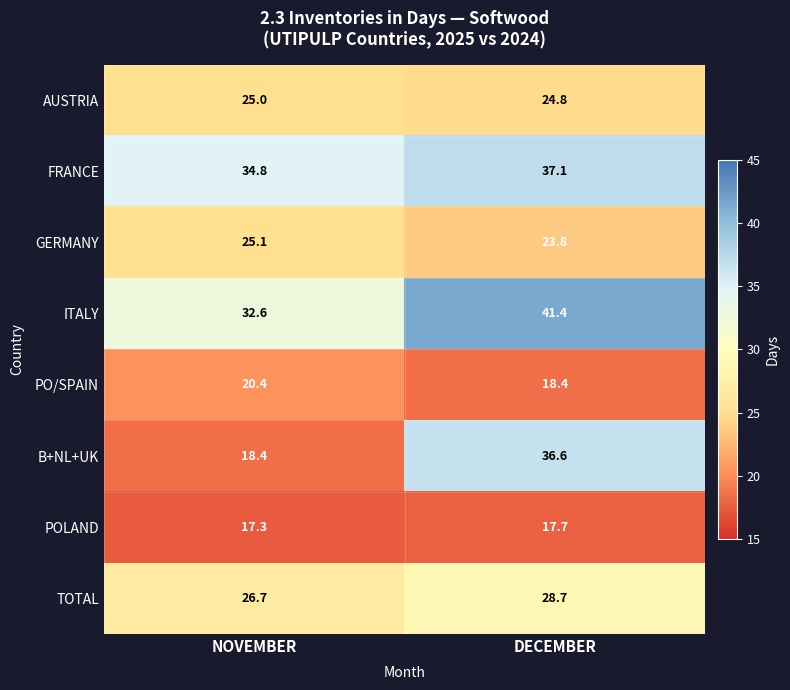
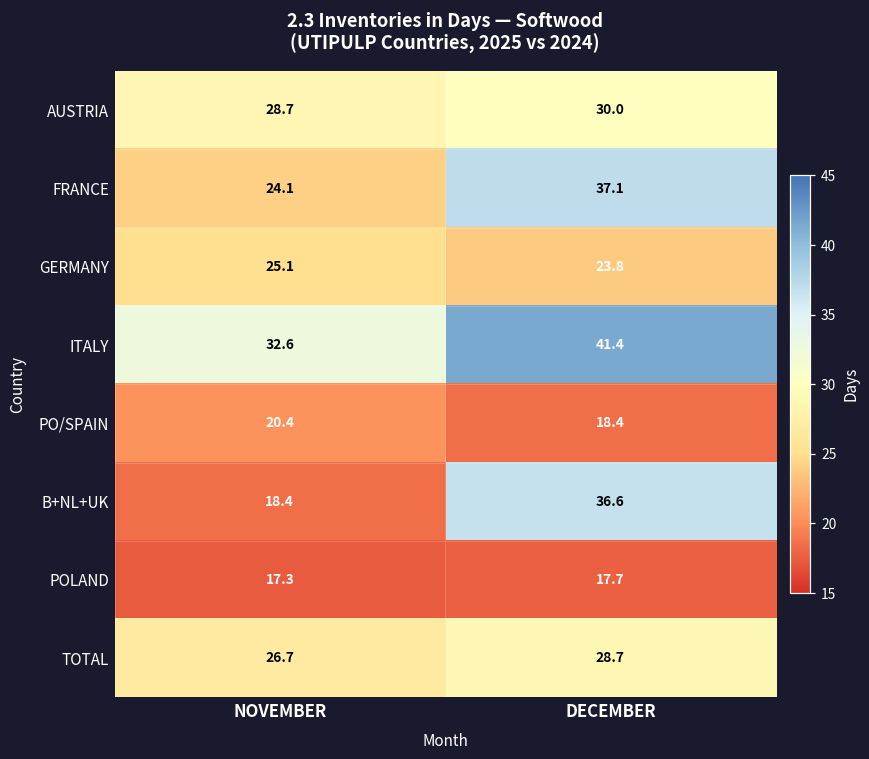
  {
    "AUSTRIA": {
-     "NOVEMBER": 25.0,
-     "DECEMBER": 24.8
+     "NOVEMBER": 28.7,
+     "DECEMBER": 30.0
    },
    "FRANCE": {
-     "NOVEMBER": 34.8,
+     "NOVEMBER": 24.1,
      "DECEMBER": 37.1
    },
    "GERMANY": {
      "NOVEMBER": 25.1,
      "DECEMBER": 23.8
    },
    "ITALY": {
      "NOVEMBER": 32.6,
      "DECEMBER": 41.4
    },
    "PO/SPAIN": {
      "NOVEMBER": 20.4,
      "DECEMBER": 18.4
    },
    "B+NL+UK": {
      "NOVEMBER": 18.4,
      "DECEMBER": 36.6
    },
    "POLAND": {
      "NOVEMBER": 17.3,
      "DECEMBER": 17.7
    },
    "TOTAL": {
      "NOVEMBER": 26.7,
      "DECEMBER": 28.7
    }
  }
